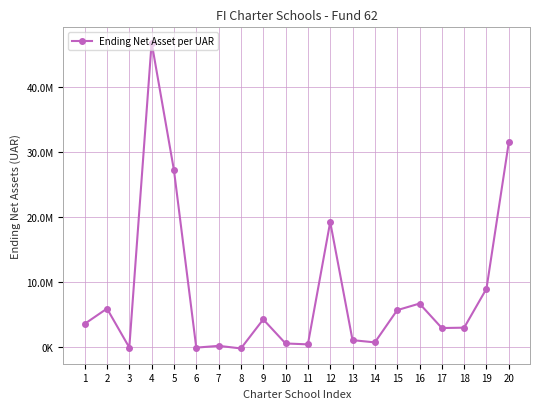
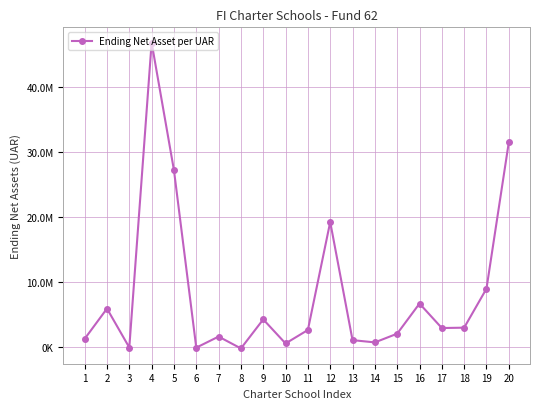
  {
-   "1": 4000000,
+   "1": 1000000,
    "2": 6000000,
    "3": 0,
    "5": 27000000,
    "6": 0,
-   "7": 0,
+   "7": 2000000,
    "8": 0,
    "9": 4000000,
    "10": 1000000,
-   "11": 0,
+   "11": 3000000,
    "12": 19000000,
    "13": 1000000,
    "14": 1000000,
-   "15": 6000000,
+   "15": 2000000,
    "16": 7000000,
    "17": 3000000,
    "18": 3000000,
    "19": 9000000,
    "20": 31000000
  }
